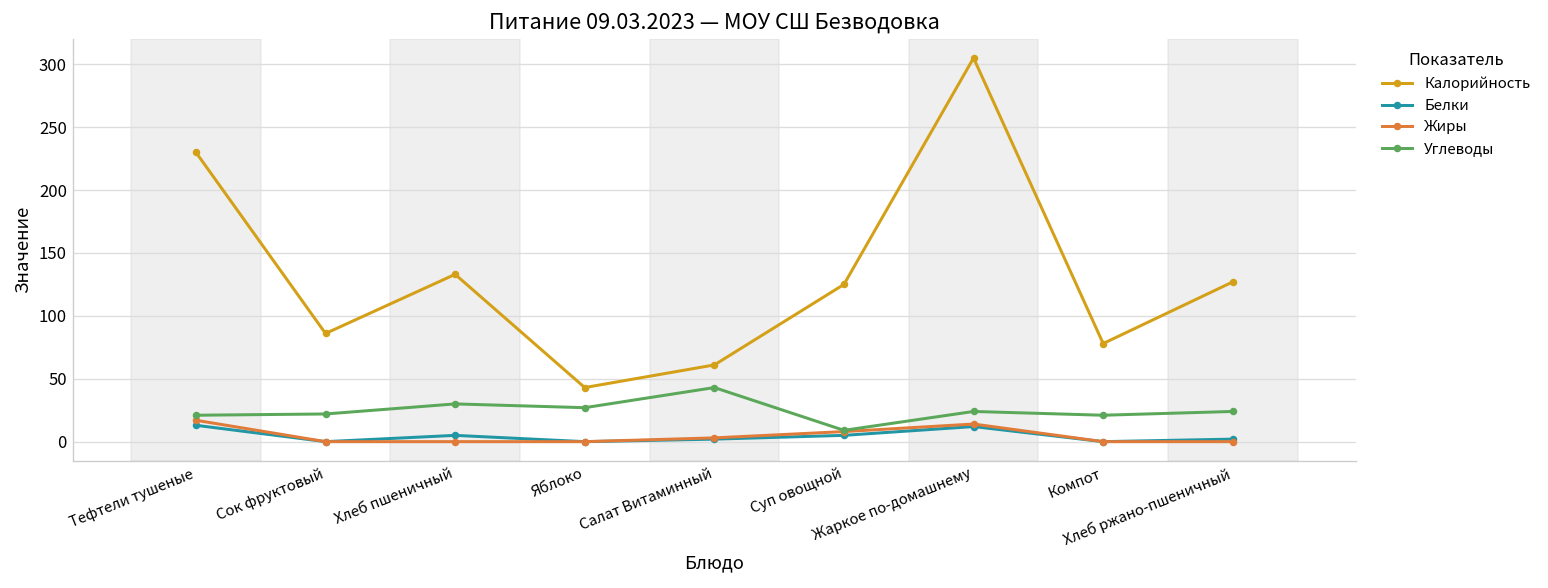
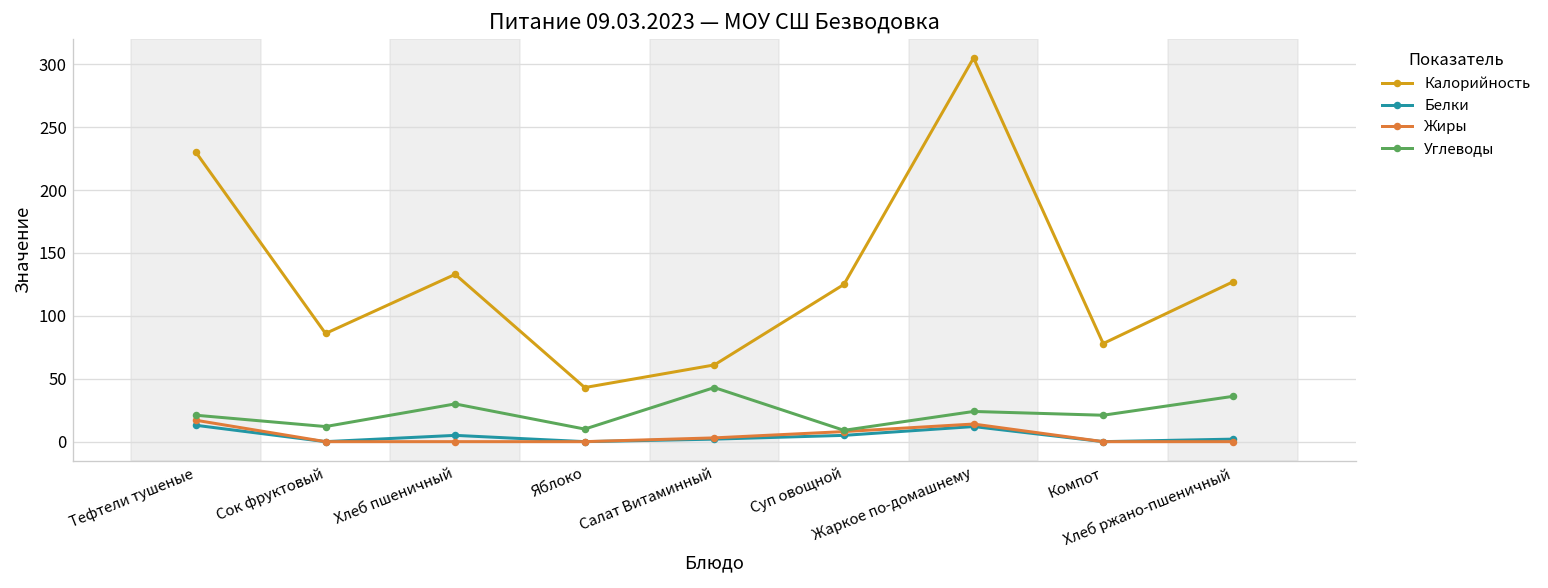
  {
    "Белки": {
      "Тефтели тушеные": 13,
      "Хлеб пшеничный": 5,
      "Суп овощной": 5
    },
    "Углеводы": {
      "Тефтели тушеные": 21,
-     "Сок фруктовый": 22,
+     "Сок фруктовый": 12,
      "Хлеб пшеничный": 30,
-     "Яблоко": 27,
+     "Яблоко": 10,
      "Салат Витаминный": 43,
      "Жаркое по-домашнему": 24,
      "Компот": 21,
-     "Хлеб ржано-пшеничный": 24
+     "Хлеб ржано-пшеничный": 36
    }
  }
